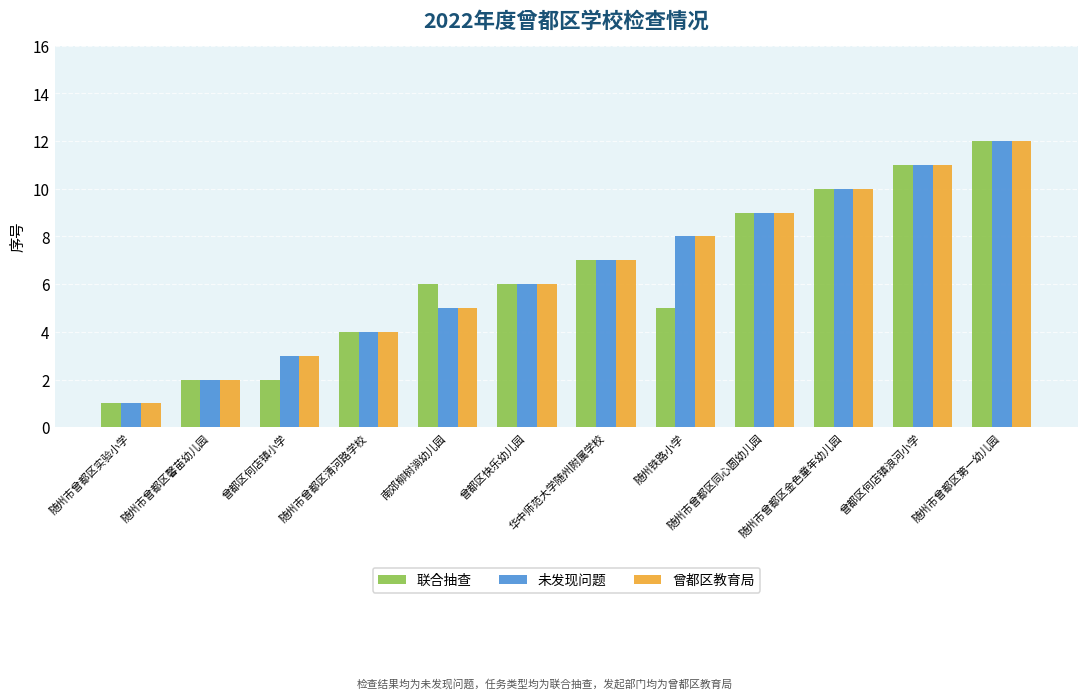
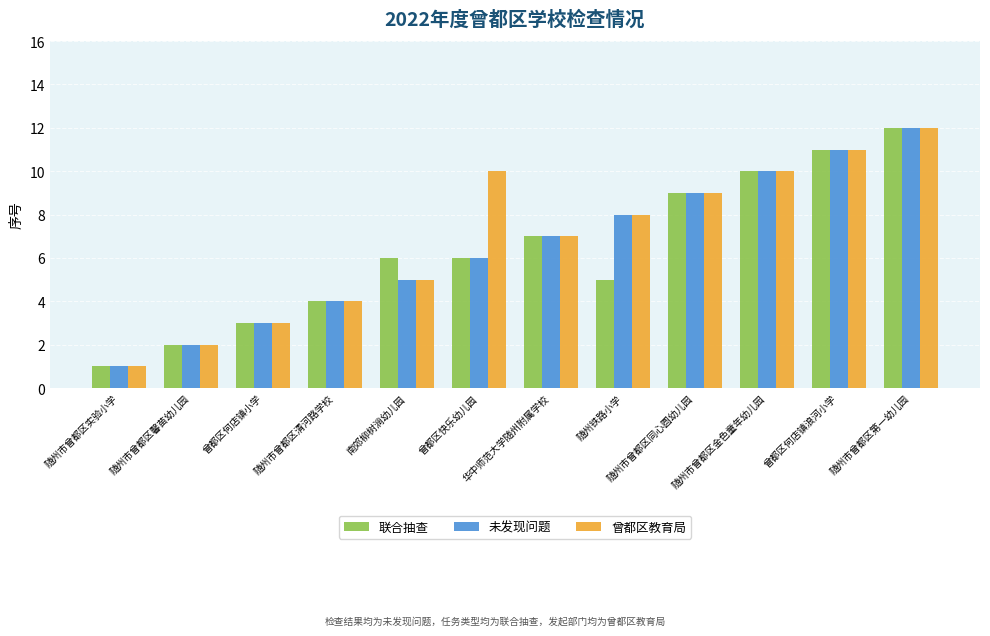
  {
    "联合抽查": {
      "随州市曾都区实验小学": 1,
      "随州市曾都区馨苗幼儿园": 2,
-     "曾都区何店镇小学": 2,
+     "曾都区何店镇小学": 3,
      "随州市曾都区清河路学校": 4,
      "南郊柳树淌幼儿园": 6,
      "曾都区快乐幼儿园": 6,
      "华中师范大学随州附属学校": 7,
      "随州铁路小学": 5,
      "随州市曾都区同心圆幼儿园": 9,
      "随州市曾都区金色童年幼儿园": 10,
      "曾都区何店镇浪河小学": 11,
      "随州市曾都区第一幼儿园": 12
    },
    "未发现问题": {
      "随州市曾都区实验小学": 1,
      "随州市曾都区馨苗幼儿园": 2,
      "曾都区何店镇小学": 3,
      "随州市曾都区清河路学校": 4,
      "南郊柳树淌幼儿园": 5,
      "曾都区快乐幼儿园": 6,
      "华中师范大学随州附属学校": 7,
      "随州铁路小学": 8,
      "随州市曾都区同心圆幼儿园": 9,
      "随州市曾都区金色童年幼儿园": 10,
      "曾都区何店镇浪河小学": 11,
      "随州市曾都区第一幼儿园": 12
    },
    "曾都区教育局": {
      "随州市曾都区实验小学": 1,
      "随州市曾都区馨苗幼儿园": 2,
      "曾都区何店镇小学": 3,
      "随州市曾都区清河路学校": 4,
      "南郊柳树淌幼儿园": 5,
-     "曾都区快乐幼儿园": 6,
+     "曾都区快乐幼儿园": 10,
      "华中师范大学随州附属学校": 7,
      "随州铁路小学": 8,
      "随州市曾都区同心圆幼儿园": 9,
      "随州市曾都区金色童年幼儿园": 10,
      "曾都区何店镇浪河小学": 11,
      "随州市曾都区第一幼儿园": 12
    }
  }
